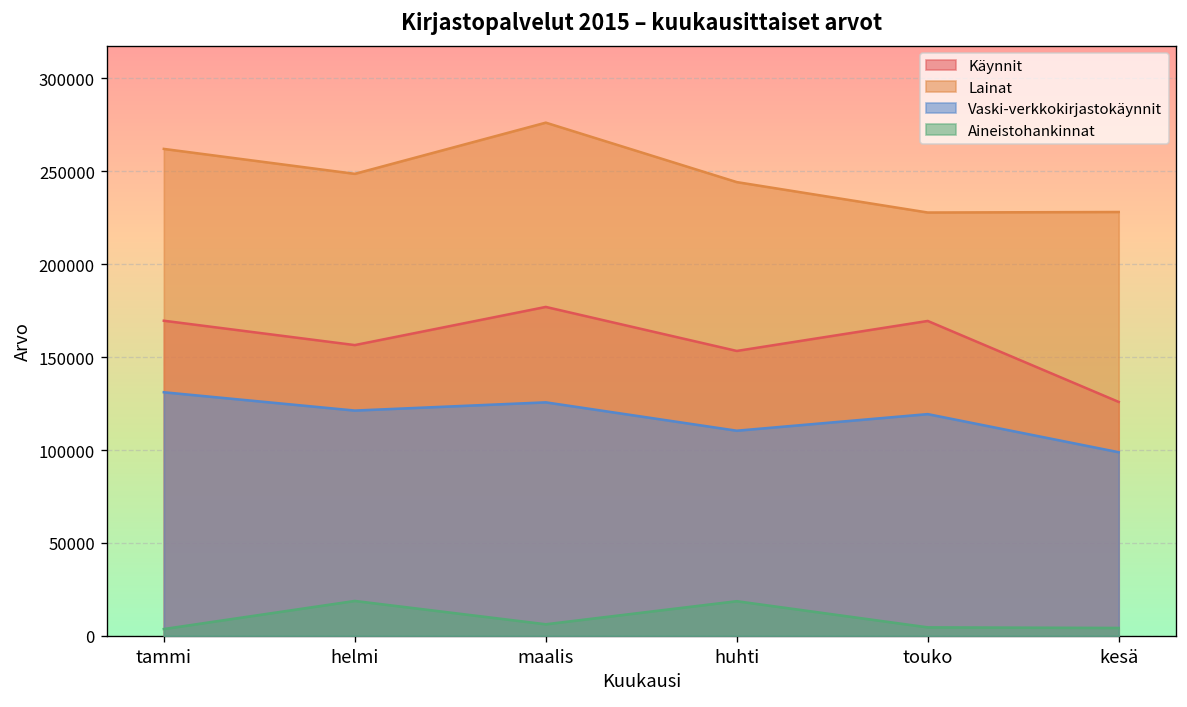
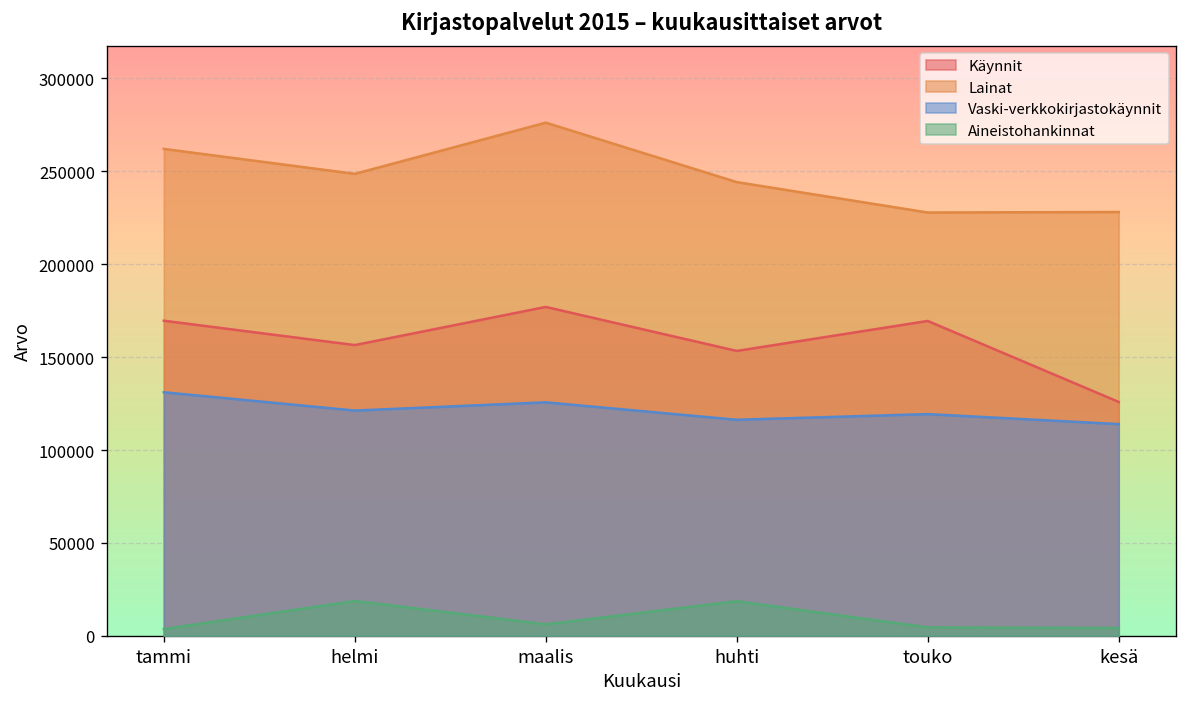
  {
    "Vaski-verkkokirjastokäynnit": {
      "tammi": 131000,
      "helmi": 121000,
      "maalis": 126000,
-     "huhti": 110000,
+     "huhti": 116000,
      "touko": 119000,
-     "kesä": 99000
+     "kesä": 114000
    },
    "Aineistohankinnat": {
      "tammi": 4000,
      "helmi": 19000,
      "maalis": 6000,
      "huhti": 19000,
      "touko": 5000,
      "kesä": 4000
    }
  }
